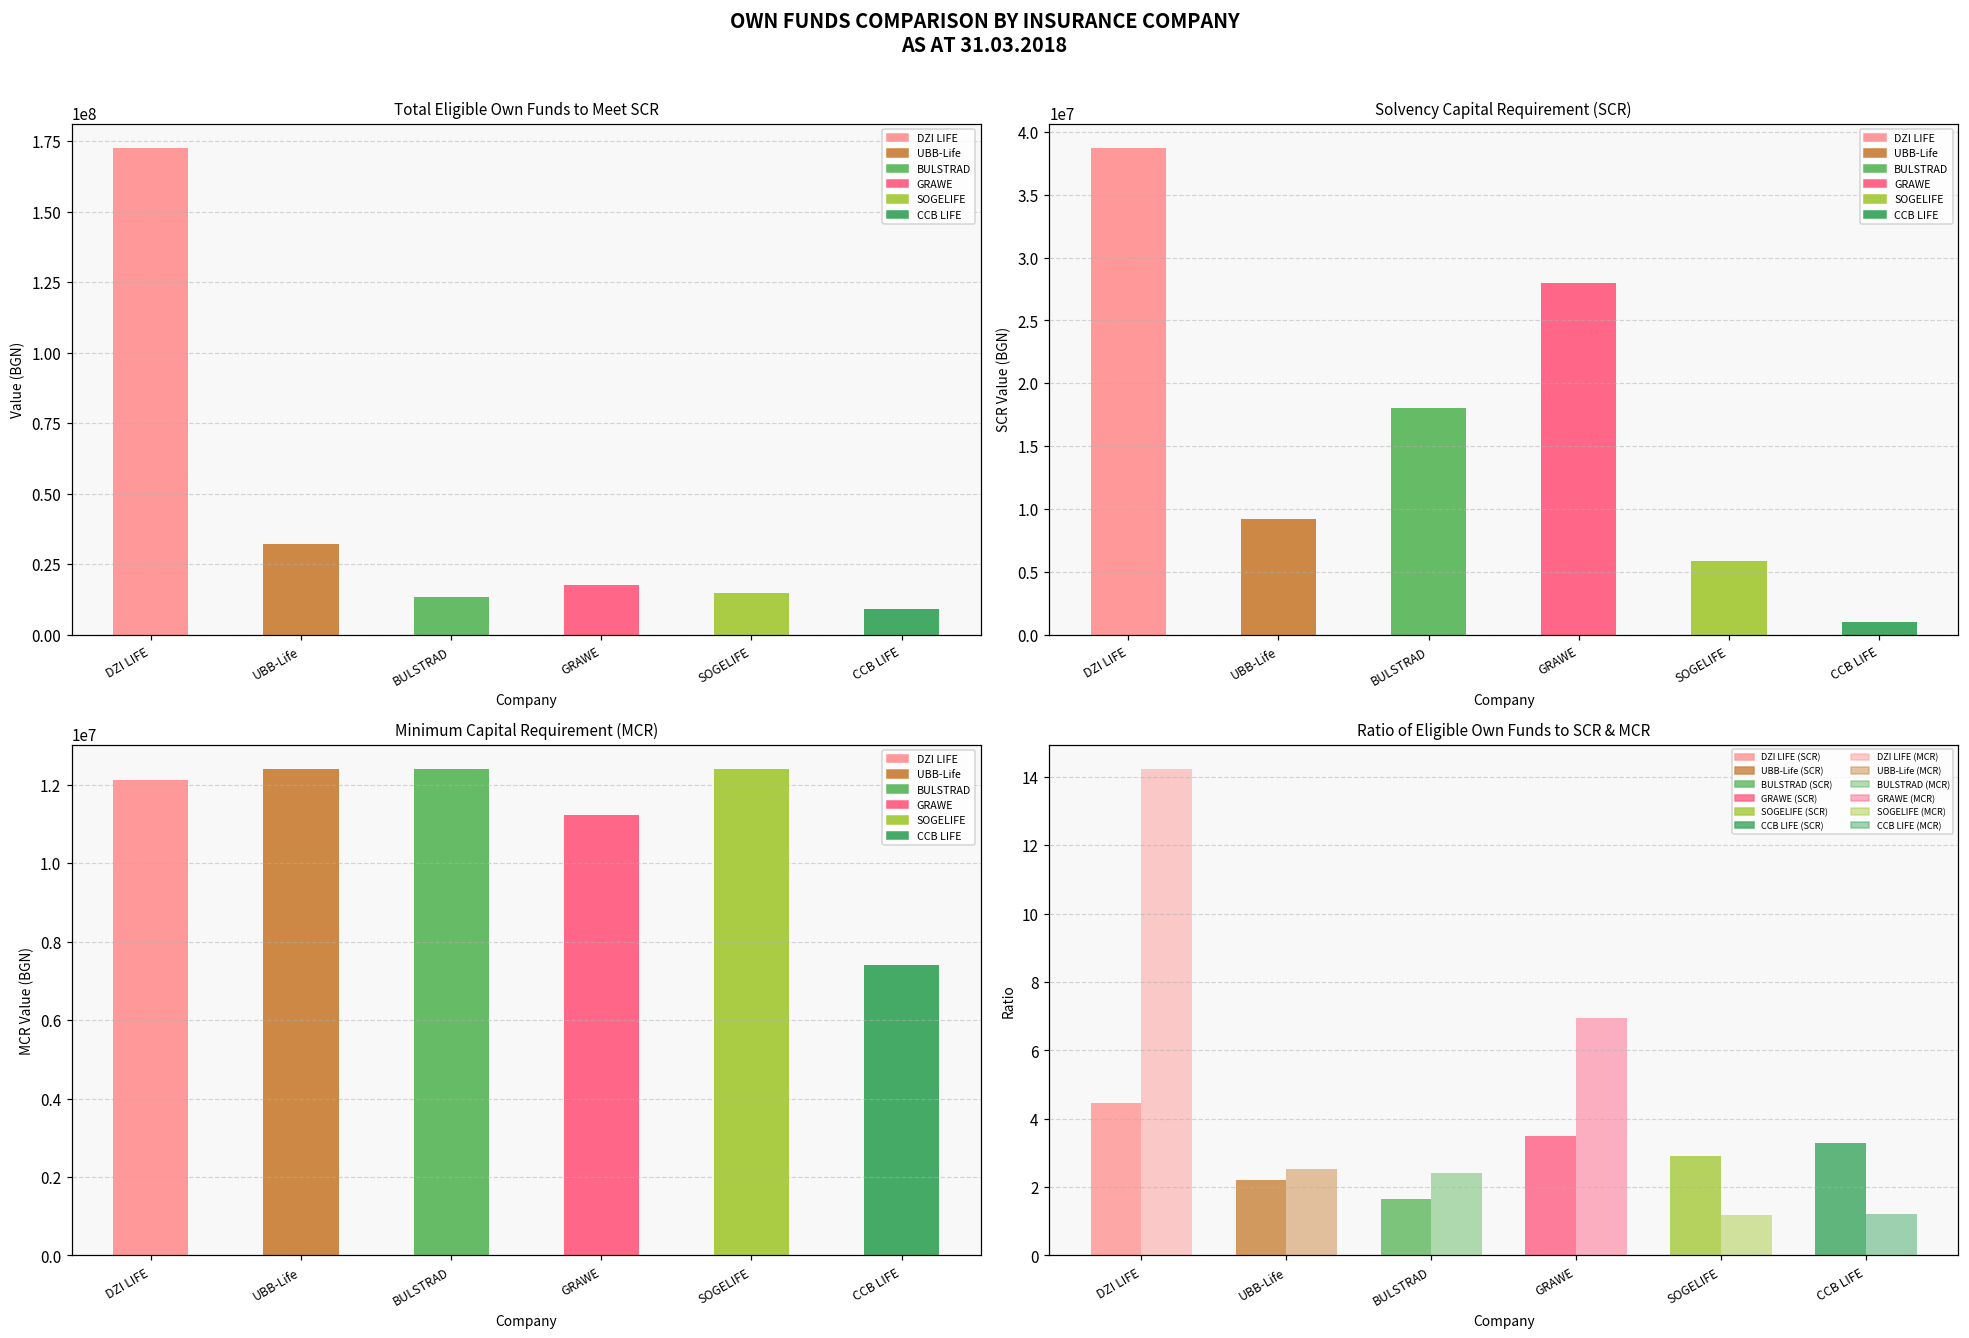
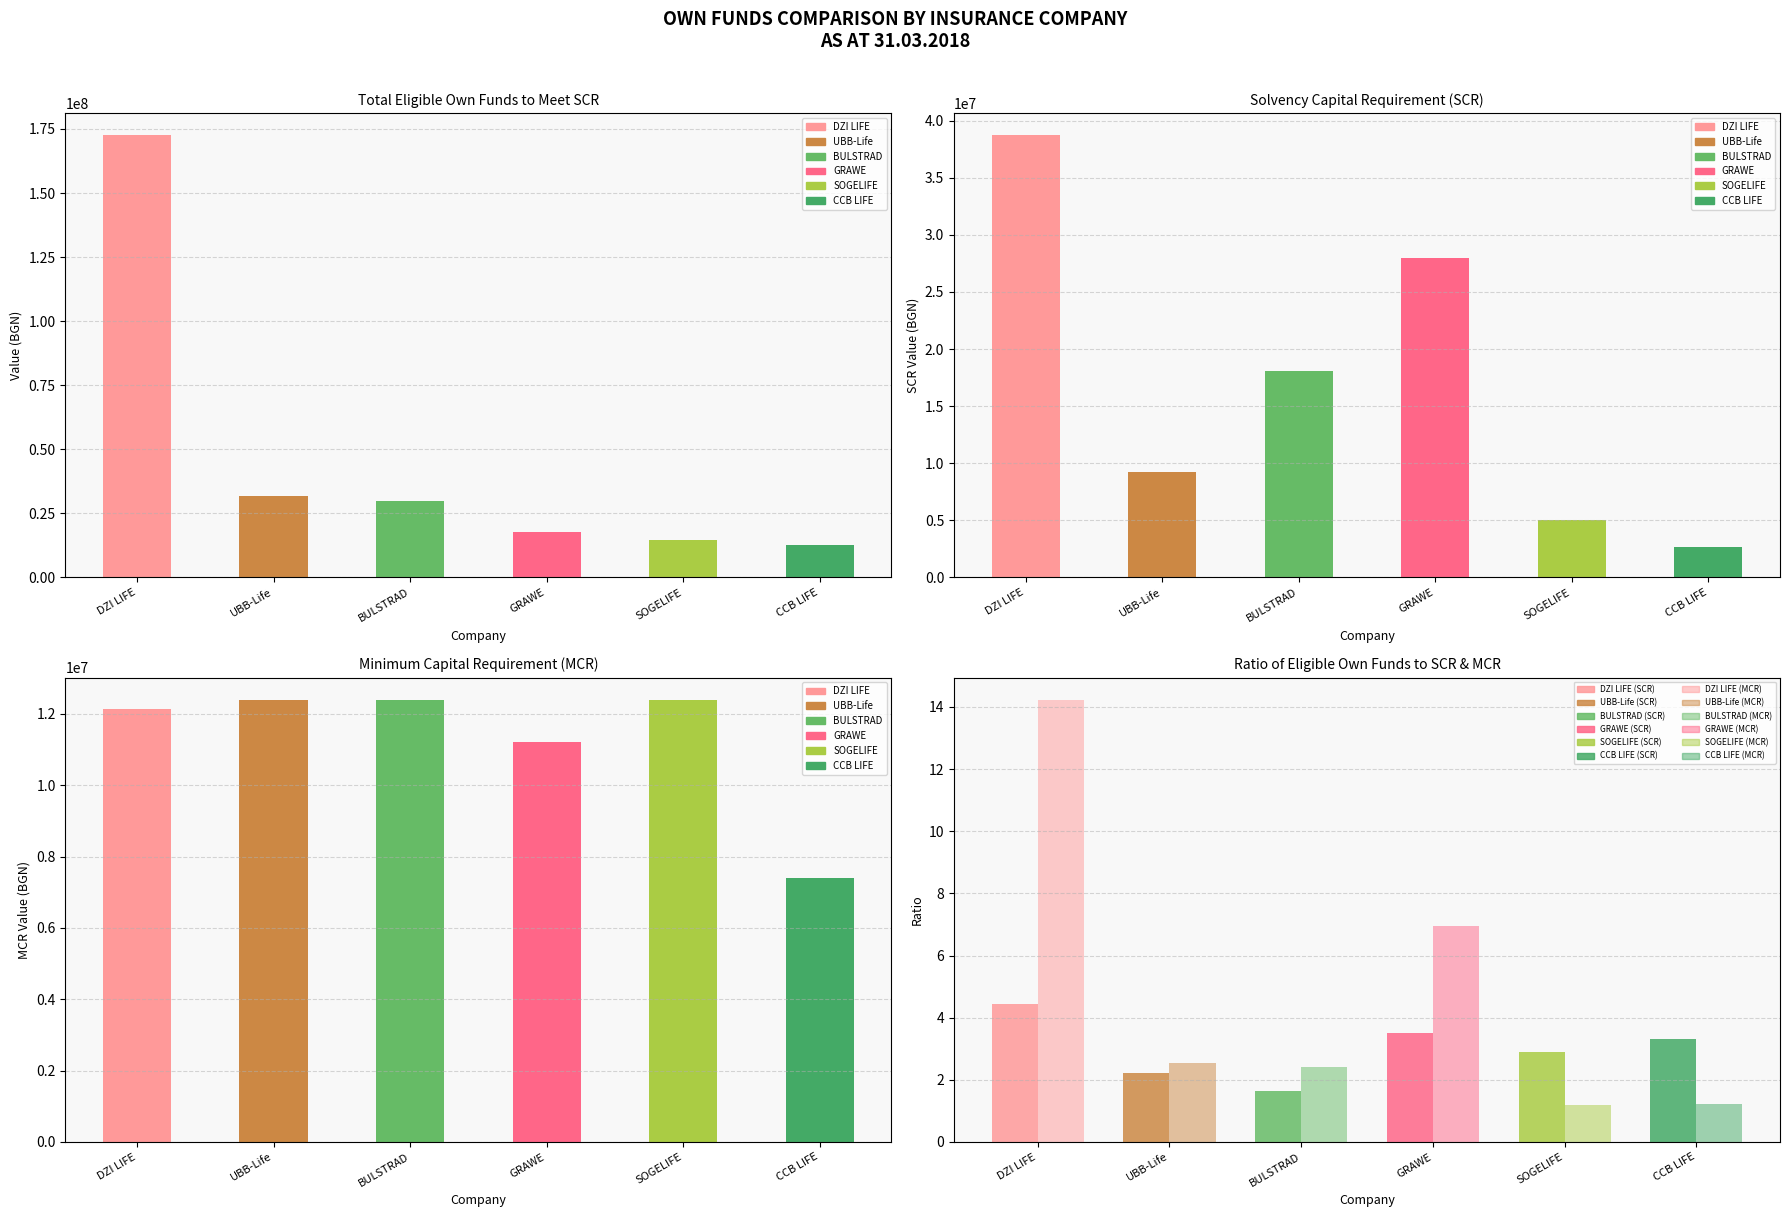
  {
    "Total Eligible Own Funds to Meet SCR": {
      "DZI LIFE": 173000000,
      "UBB-Life": 32000000,
-     "BULSTRAD": 13000000,
+     "BULSTRAD": 30000000,
      "GRAWE": 18000000,
      "SOGELIFE": 15000000,
-     "CCB LIFE": 9000000
+     "CCB LIFE": 13000000
    },
    "Solvency Capital Requirement (SCR)": {
      "DZI LIFE": 38700000,
      "UBB-Life": 9200000,
      "BULSTRAD": 18000000,
      "GRAWE": 28000000,
-     "SOGELIFE": 5900000,
-     "CCB LIFE": 1000000
+     "SOGELIFE": 5100000,
+     "CCB LIFE": 2700000
    },
    "Minimum Capital Requirement (MCR)": {
      "DZI LIFE": 12100000,
      "UBB-Life": 12400000,
      "BULSTRAD": 12400000,
      "GRAWE": 11200000,
      "SOGELIFE": 12400000,
      "CCB LIFE": 7400000
    }
  }
